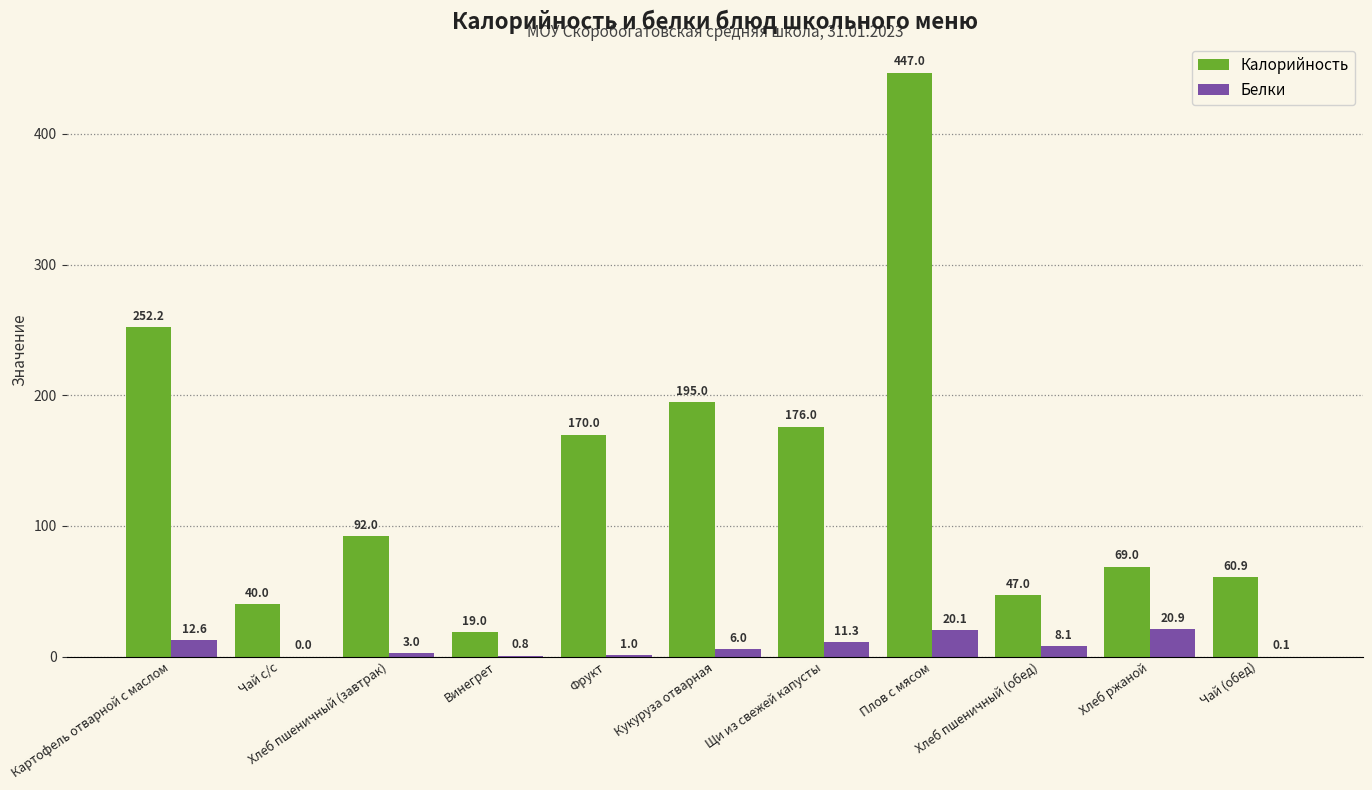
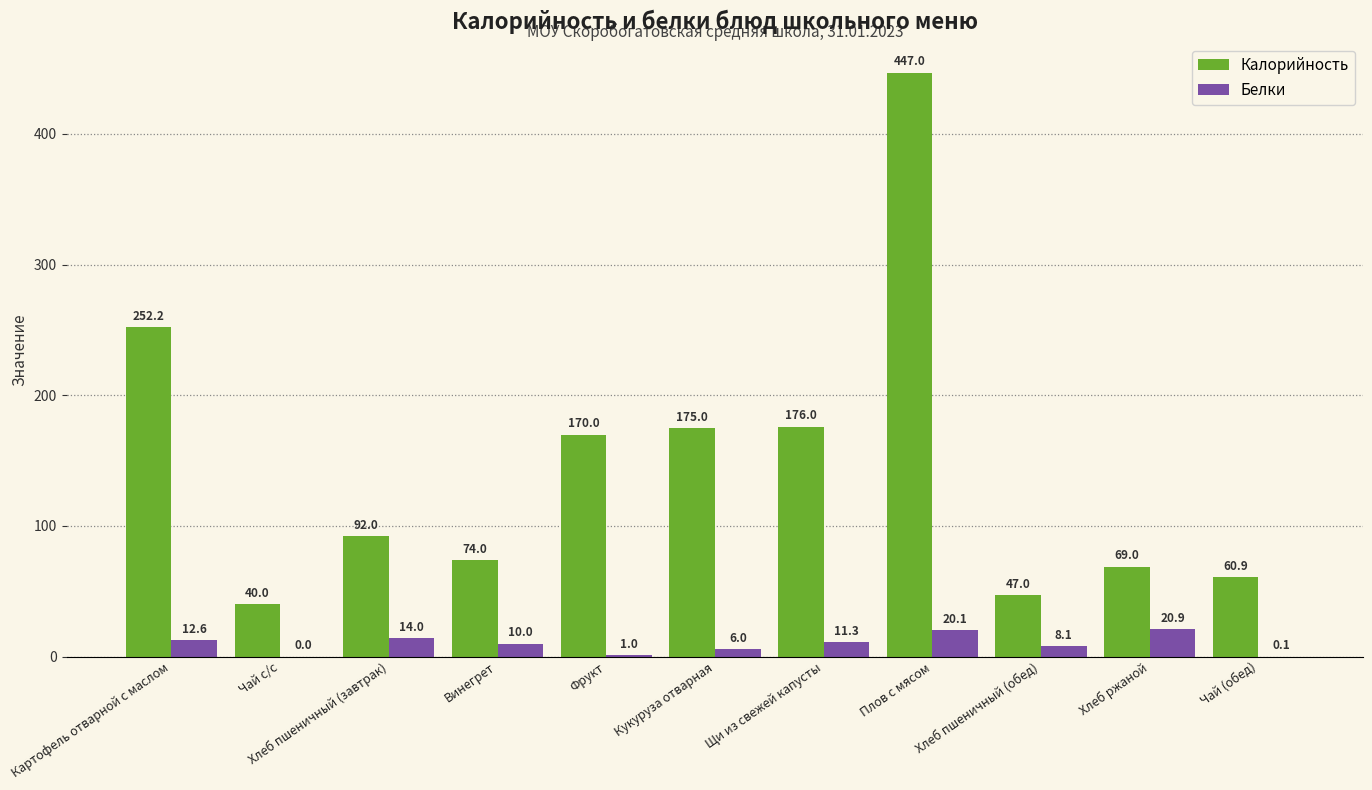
  {
    "Калорийность": {
      "Картофель отварной с маслом": 252.2,
      "Чай с/с": 40.0,
      "Хлеб пшеничный (завтрак)": 92.0,
-     "Винегрет": 19.0,
+     "Винегрет": 74.0,
      "Фрукт": 170.0,
-     "Кукуруза отварная": 195.0,
+     "Кукуруза отварная": 175.0,
      "Щи из свежей капусты": 176.0,
      "Плов с мясом": 447.0,
      "Хлеб пшеничный (обед)": 47.0,
      "Хлеб ржаной": 69.0,
      "Чай (обед)": 60.9
    },
    "Белки": {
      "Картофель отварной с маслом": 12.6,
      "Чай с/с": 0.0,
-     "Хлеб пшеничный (завтрак)": 3.0,
-     "Винегрет": 0.8,
+     "Хлеб пшеничный (завтрак)": 14.0,
+     "Винегрет": 10.0,
      "Фрукт": 1.0,
      "Кукуруза отварная": 6.0,
      "Щи из свежей капусты": 11.3,
      "Плов с мясом": 20.1,
      "Хлеб пшеничный (обед)": 8.1,
      "Хлеб ржаной": 20.9,
      "Чай (обед)": 0.1
    }
  }
